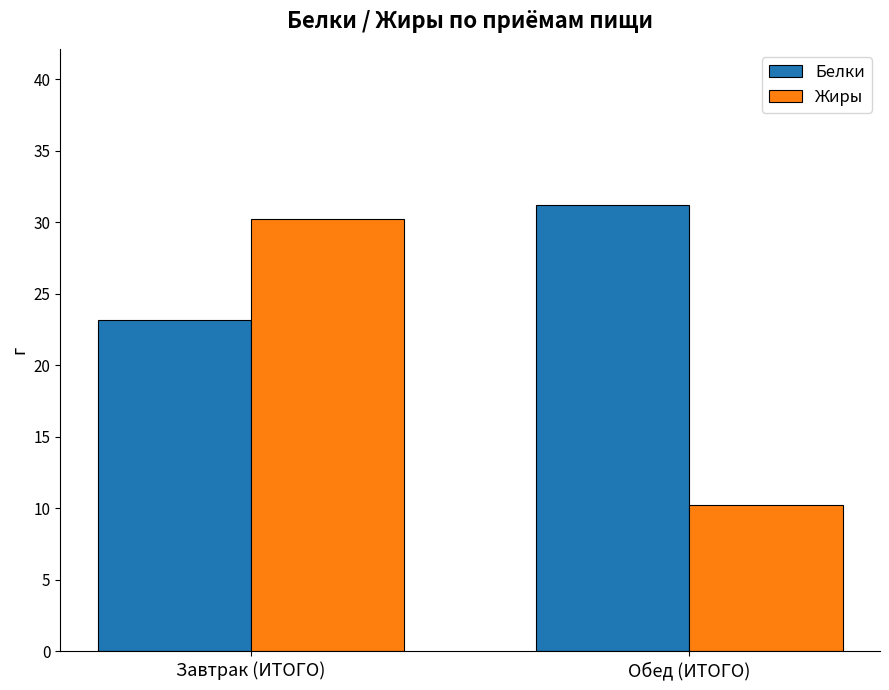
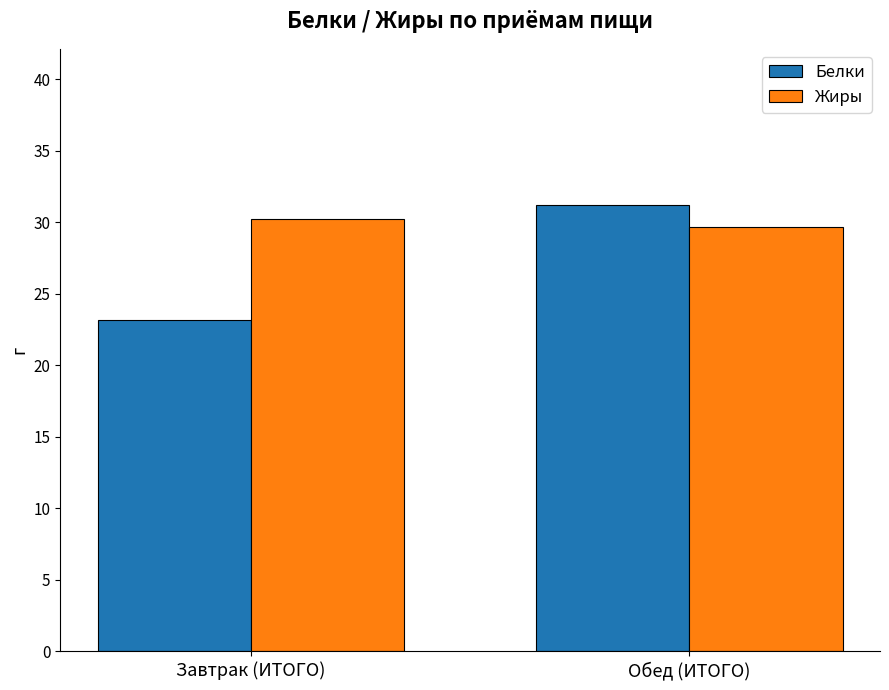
  {
    "Белки": {
      "Завтрак (ИТОГО)": 23.2,
      "Обед (ИТОГО)": 31.2
    },
    "Жиры": {
      "Завтрак (ИТОГО)": 30.2,
-     "Обед (ИТОГО)": 10.2
+     "Обед (ИТОГО)": 29.7
    }
  }
